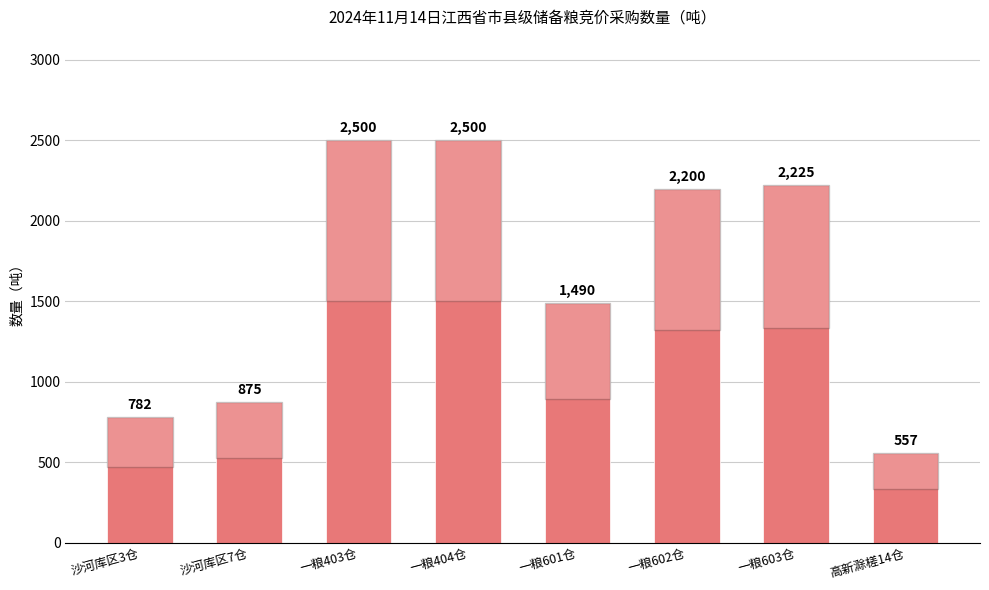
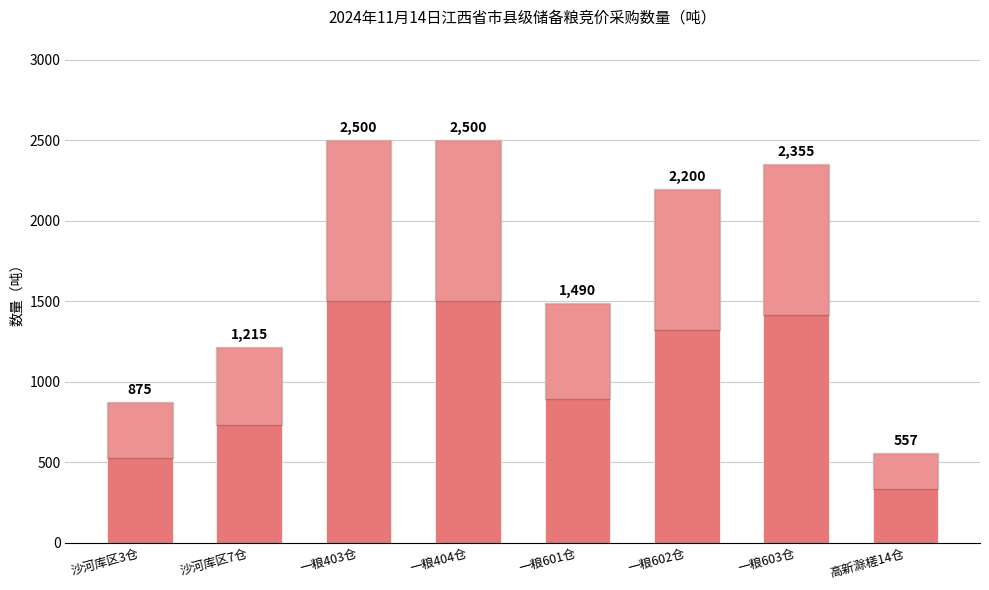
  {
-   "沙河库区3仓": "782",
-   "沙河库区7仓": "875",
+   "沙河库区3仓": "875",
+   "沙河库区7仓": "1,215",
    "一粮403仓": "2,500",
    "一粮404仓": "2,500",
    "一粮601仓": "1,490",
    "一粮602仓": "2,200",
-   "一粮603仓": "2,225",
+   "一粮603仓": "2,355",
    "高新滁槎14仓": "557"
  }
